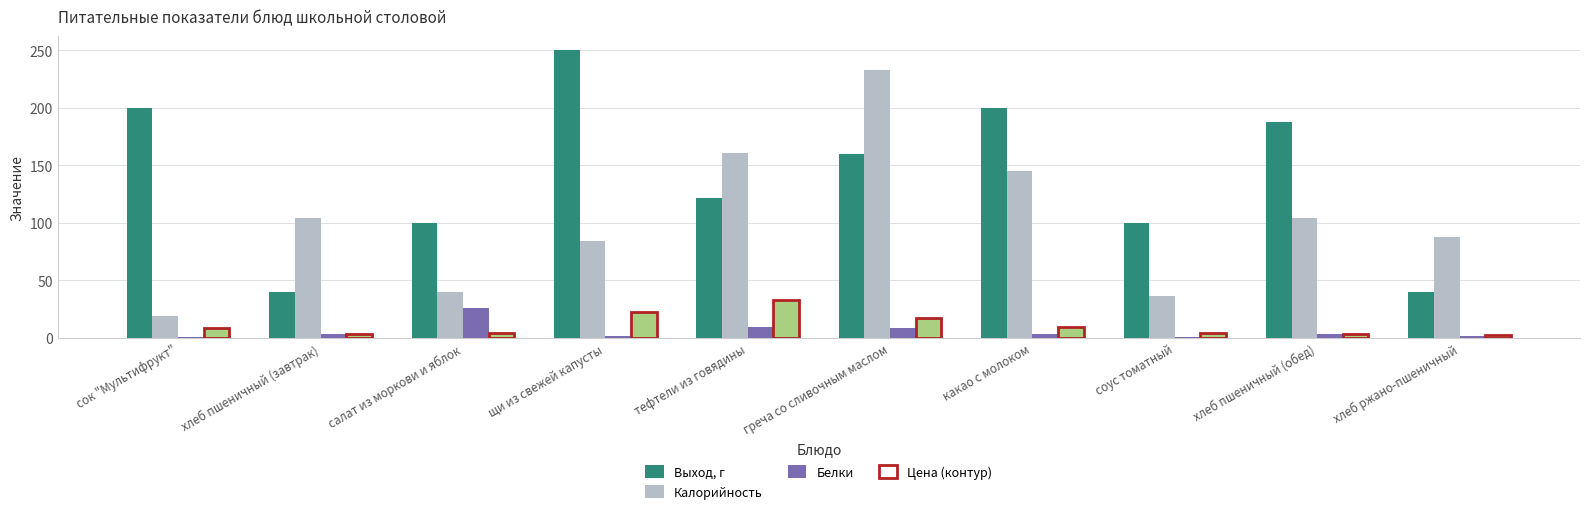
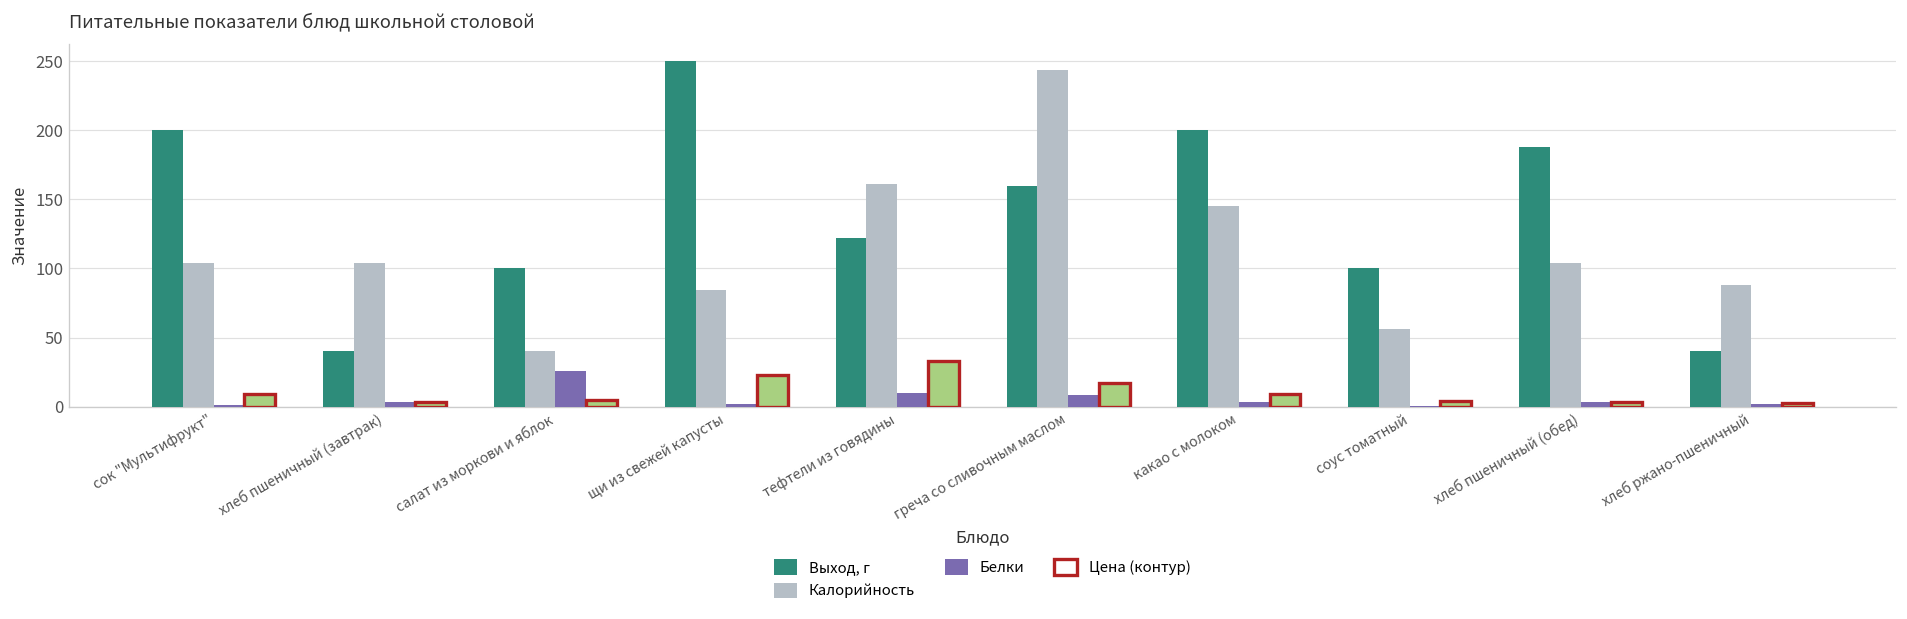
  {
    "Выход, г": {
      "сок \"Мультифрукт\"": 200,
      "хлеб пшеничный (завтрак)": 40,
      "салат из моркови и яблок": 100,
      "щи из свежей капусты": 250,
      "тефтели из говядины": 122,
      "греча со сливочным маслом": 160,
      "какао с молоком": 200,
      "соус томатный": 100,
      "хлеб пшеничный (обед)": 188,
      "хлеб ржано-пшеничный": 40
    },
    "Калорийность": {
-     "сок \"Мультифрукт\"": 19,
+     "сок \"Мультифрукт\"": 104,
      "хлеб пшеничный (завтрак)": 104,
      "салат из моркови и яблок": 40,
      "щи из свежей капусты": 84,
      "тефтели из говядины": 161,
-     "греча со сливочным маслом": 233,
+     "греча со сливочным маслом": 244,
      "какао с молоком": 145,
-     "соус томатный": 36,
+     "соус томатный": 56,
      "хлеб пшеничный (обед)": 104,
      "хлеб ржано-пшеничный": 88
    },
    "Белки": {
      "хлеб пшеничный (завтрак)": 3,
      "салат из моркови и яблок": 26,
      "тефтели из говядины": 10,
      "греча со сливочным маслом": 9,
      "какао с молоком": 4,
      "хлеб пшеничный (обед)": 3
    }
  }
